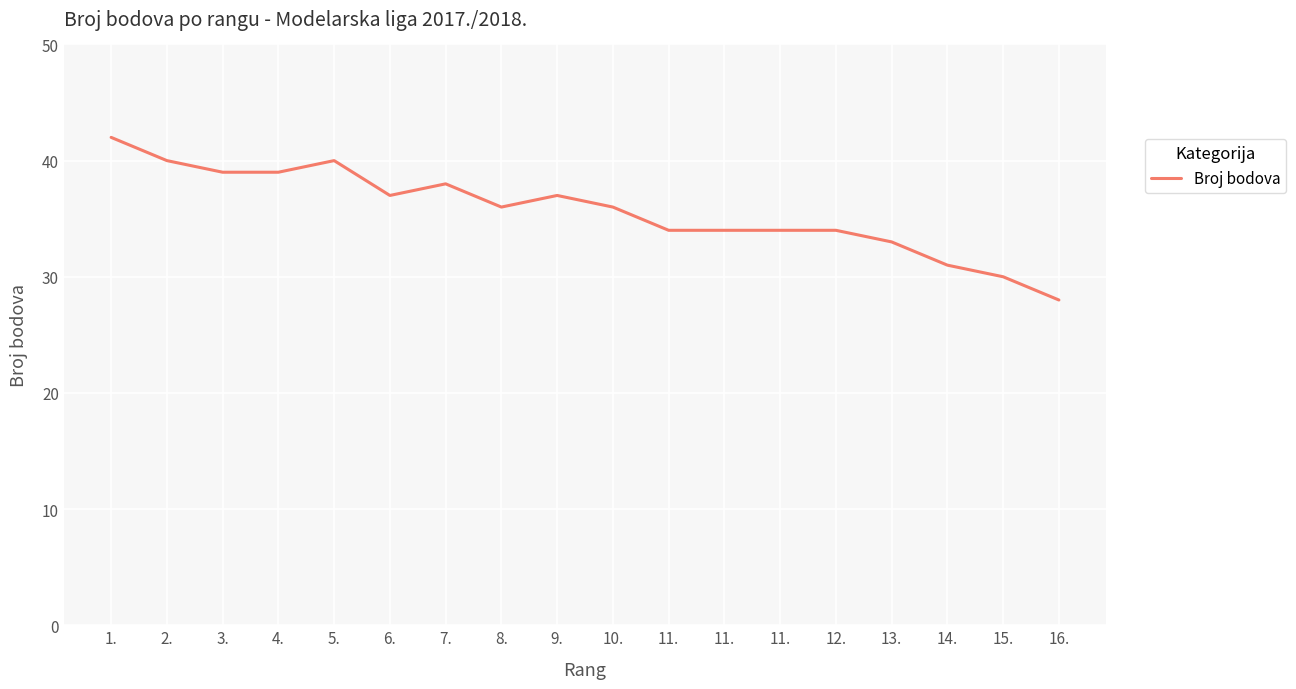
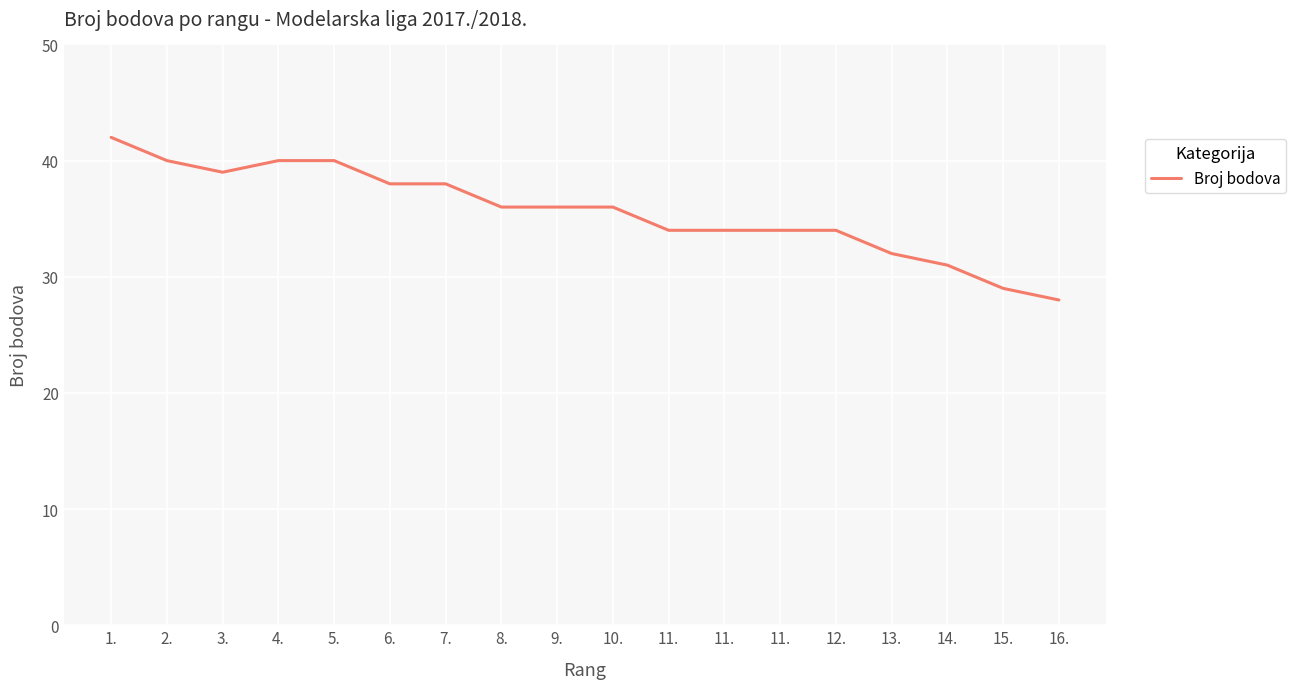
  {
    "1.": 42,
    "2.": 40,
    "3.": 39,
-   "4.": 39,
+   "4.": 40,
    "5.": 40,
-   "6.": 37,
+   "6.": 38,
    "7.": 38,
    "8.": 36,
-   "9.": 37,
+   "9.": 36,
    "10.": 36,
    "12.": 34,
-   "13.": 33,
+   "13.": 32,
    "14.": 31,
-   "15.": 30,
+   "15.": 29,
    "16.": 28
  }
